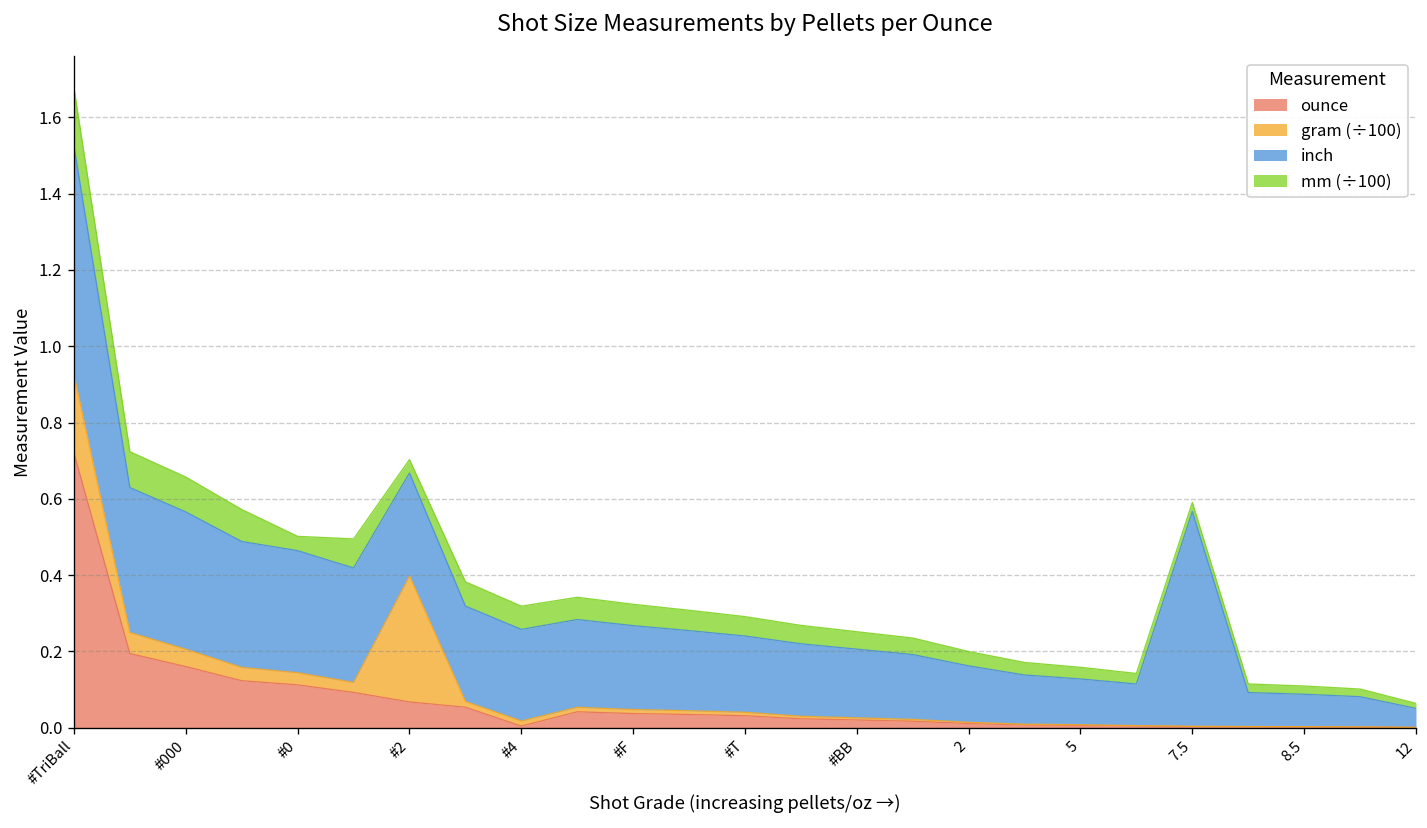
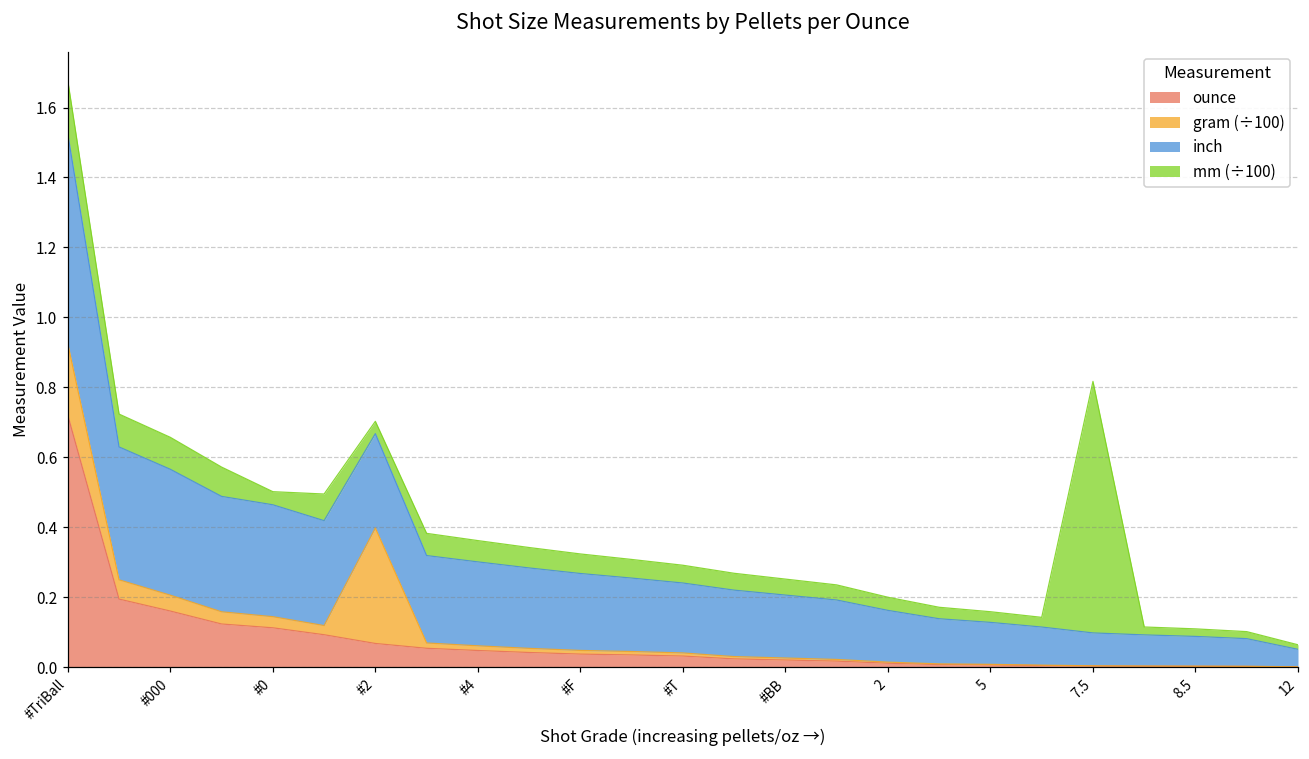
  {
    "ounce": {
      "#TriBall": 0.72,
      "#000": 0.16,
      "#0": 0.11,
      "#2": 0.07,
-     "#4": 0.00,
+     "#4": 0.05,
      "#F": 0.04,
      "#T": 0.03
    },
    "gram (÷100)": {
      "#TriBall": 0.20,
      "#000": 0.05,
      "#0": 0.03,
      "#2": 0.33,
      "#4": 0.01,
      "#F": 0.01,
      "#T": 0.01
    },
    "inch": {
      "#TriBall": 0.60,
      "#000": 0.36,
      "#0": 0.32,
      "#2": 0.27,
      "#4": 0.24,
      "#F": 0.22,
      "#T": 0.20,
      "#BB": 0.18,
      "2": 0.15,
-     "7.5": 0.56,
+     "7.5": 0.09,
      "8.5": 0.09,
      "12": 0.05
    },
    "mm (÷100)": {
      "#TriBall": 0.15,
      "#000": 0.09,
      "#0": 0.04,
      "#2": 0.04,
      "#4": 0.06,
      "#F": 0.06,
      "#T": 0.05,
      "#BB": 0.05,
      "2": 0.04,
-     "7.5": 0.02,
+     "7.5": 0.72,
      "8.5": 0.02,
      "12": 0.01
    }
  }
